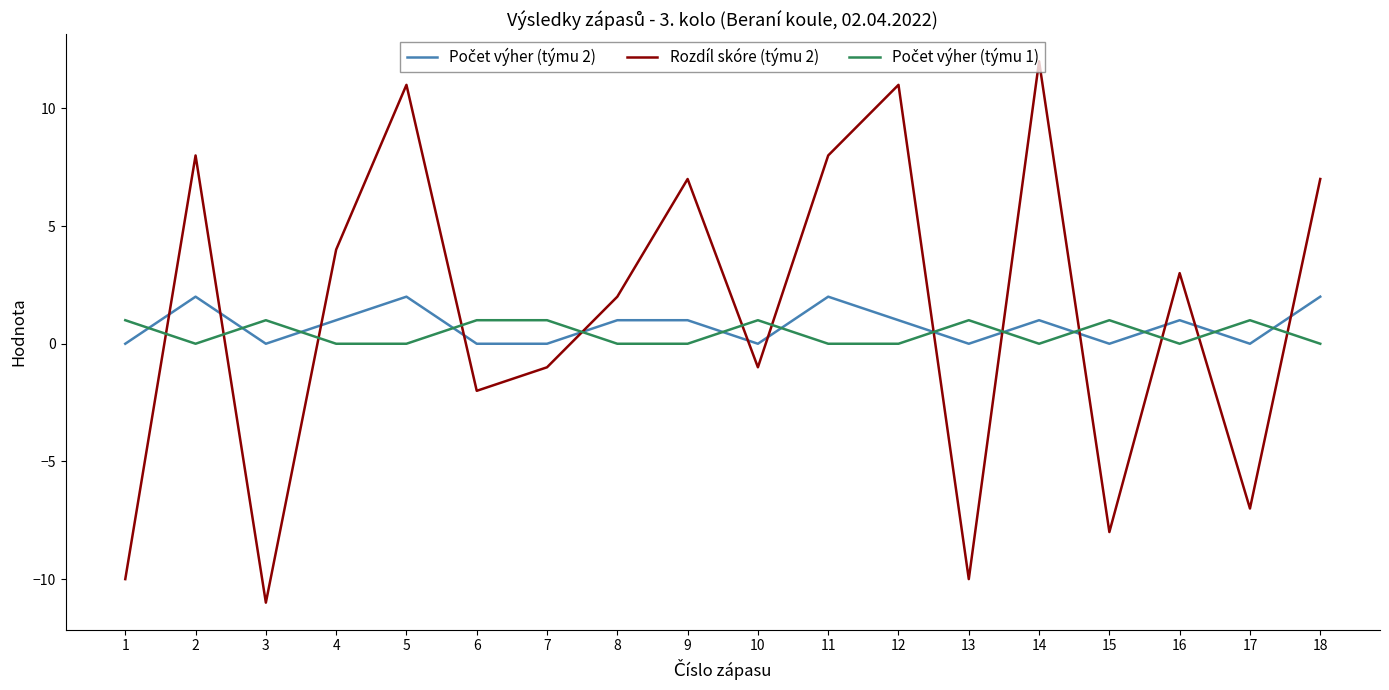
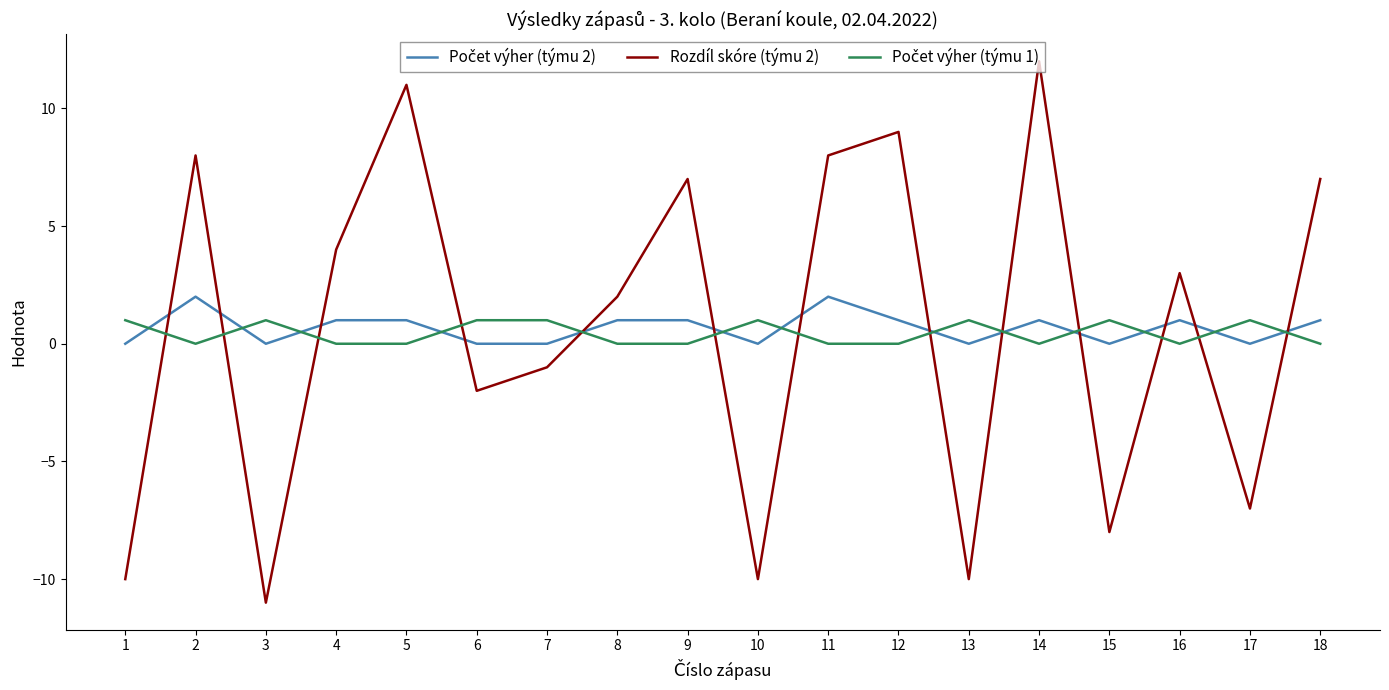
  {
    "Počet výher (týmu 2)": {
      "1": 0,
      "2": 2,
      "3": 0,
      "4": 1,
-     "5": 2,
+     "5": 1,
      "6": 0,
      "7": 0,
      "8": 1,
      "9": 1,
      "10": 0,
      "11": 2,
      "12": 1,
      "13": 0,
      "14": 1,
      "15": 0,
      "16": 1,
      "17": 0,
-     "18": 2
+     "18": 1
    },
    "Rozdíl skóre (týmu 2)": {
      "1": -10,
      "2": 8,
      "3": -11,
      "4": 4,
      "5": 11,
      "6": -2,
      "7": -1,
      "8": 2,
      "9": 7,
-     "10": -1,
+     "10": -10,
      "11": 8,
-     "12": 11,
+     "12": 9,
      "13": -10,
      "15": -8,
      "16": 3,
      "17": -7,
      "18": 7
    },
    "Počet výher (týmu 1)": {
      "1": 1,
      "2": 0,
      "3": 1,
      "4": 0,
      "5": 0,
      "6": 1,
      "7": 1,
      "8": 0,
      "9": 0,
      "10": 1,
      "11": 0,
      "12": 0,
      "13": 1,
      "14": 0,
      "15": 1,
      "16": 0,
      "17": 1,
      "18": 0
    }
  }
